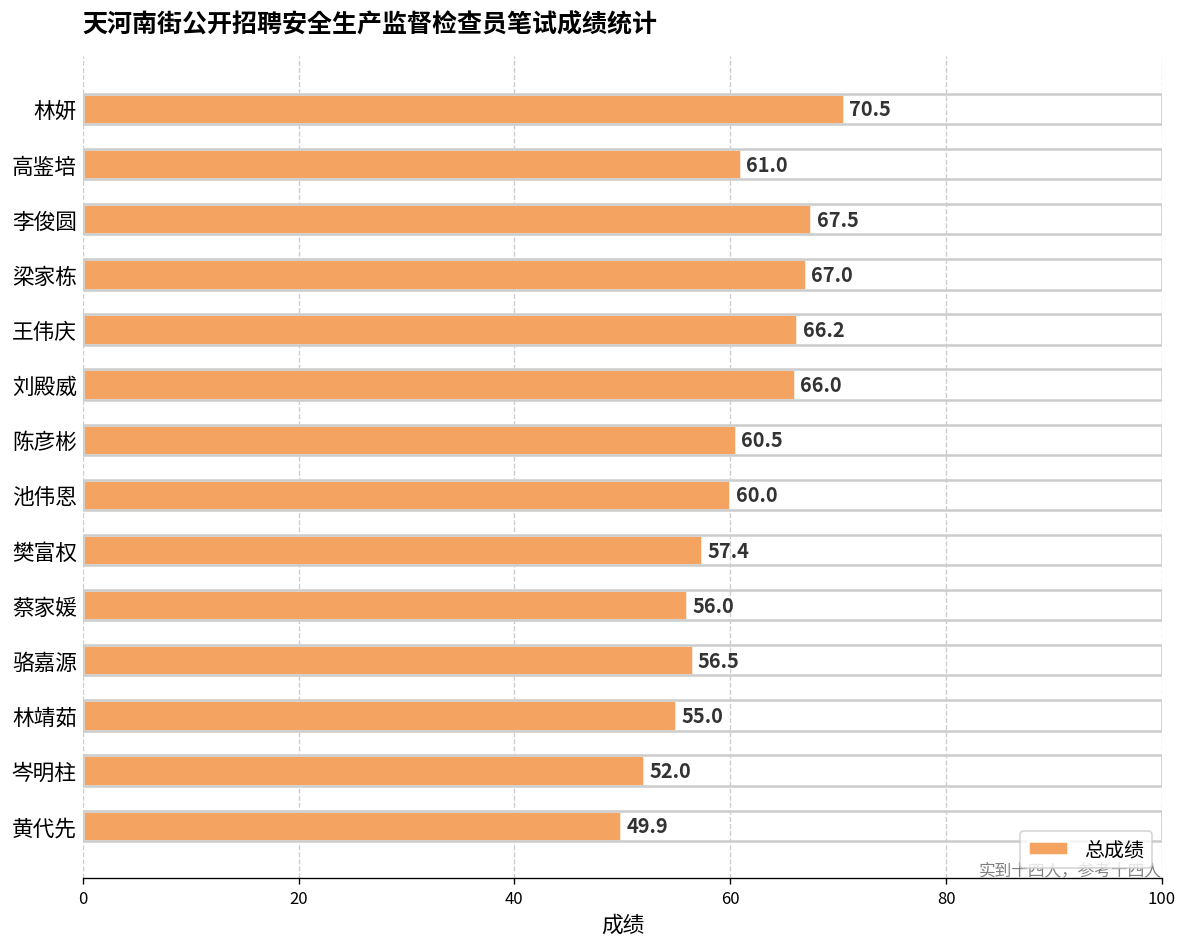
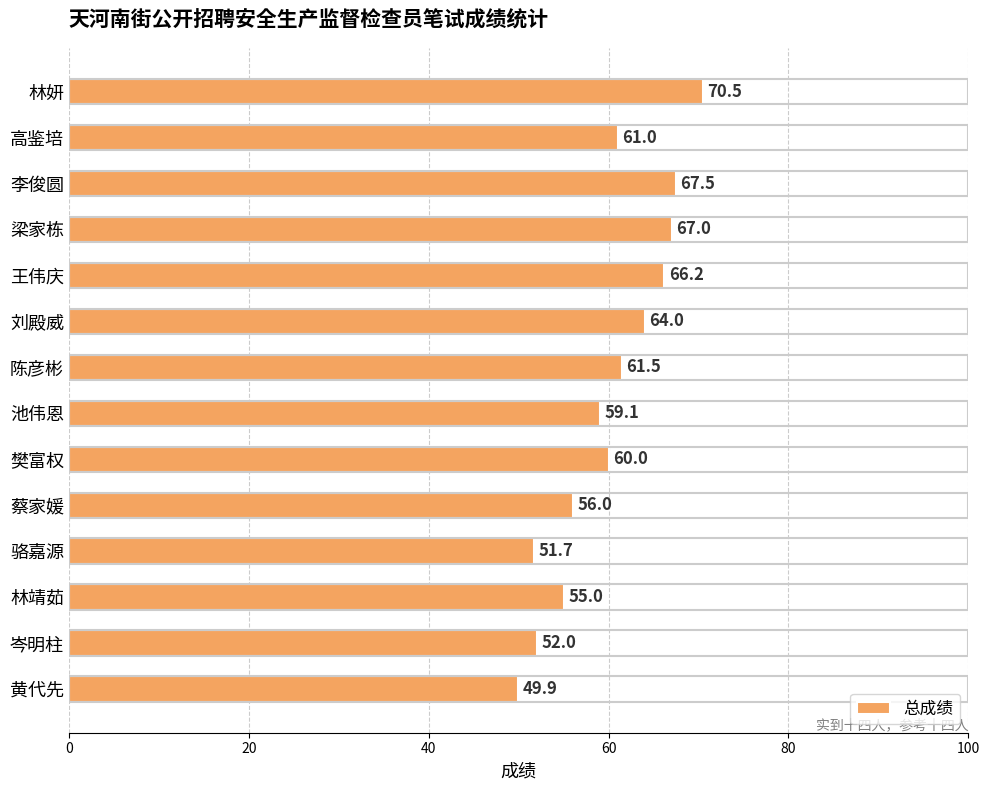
  {
    "林妍": 70.5,
    "高鉴培": 61.0,
    "李俊圆": 67.5,
    "梁家栋": 67.0,
    "王伟庆": 66.2,
-   "刘殿威": 66.0,
-   "陈彦彬": 60.5,
-   "池伟恩": 60.0,
-   "樊富权": 57.4,
+   "刘殿威": 64.0,
+   "陈彦彬": 61.5,
+   "池伟恩": 59.1,
+   "樊富权": 60.0,
    "蔡家媛": 56.0,
-   "骆嘉源": 56.5,
+   "骆嘉源": 51.7,
    "林靖茹": 55.0,
    "岑明柱": 52.0,
    "黄代先": 49.9
  }
